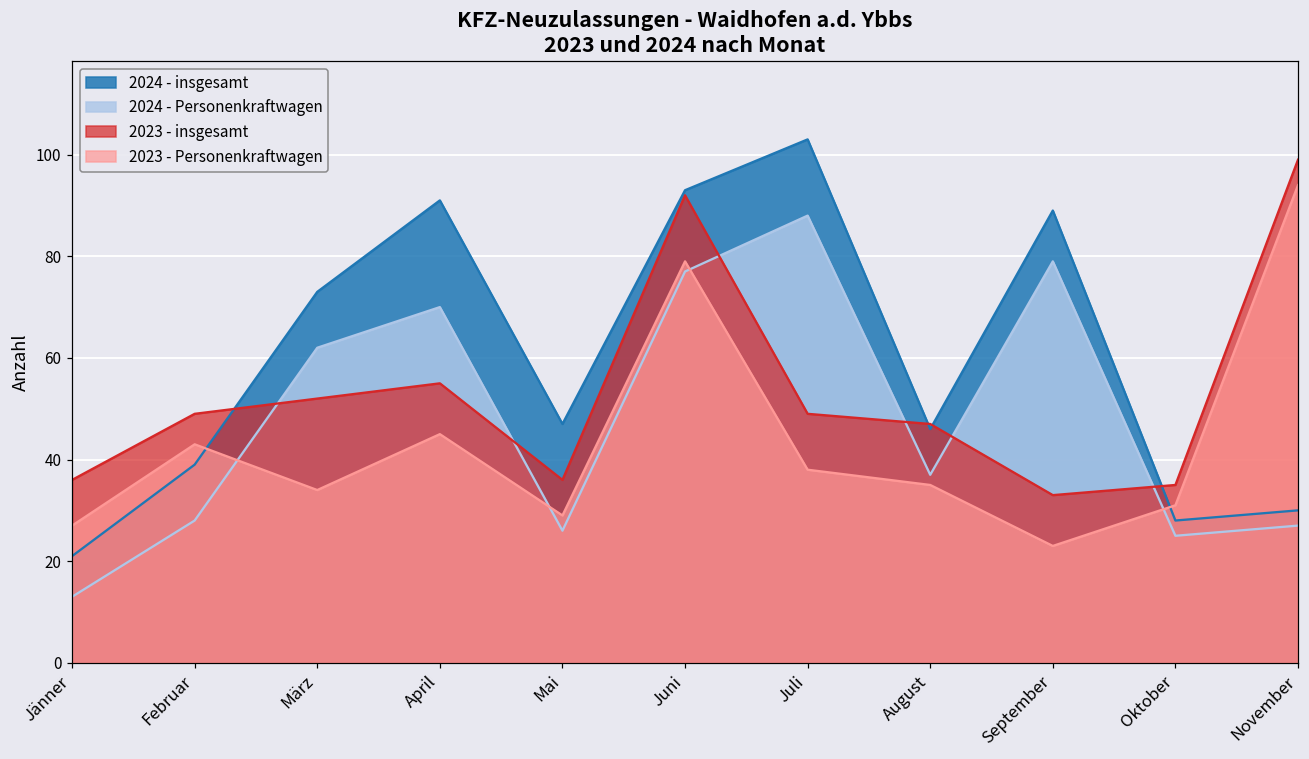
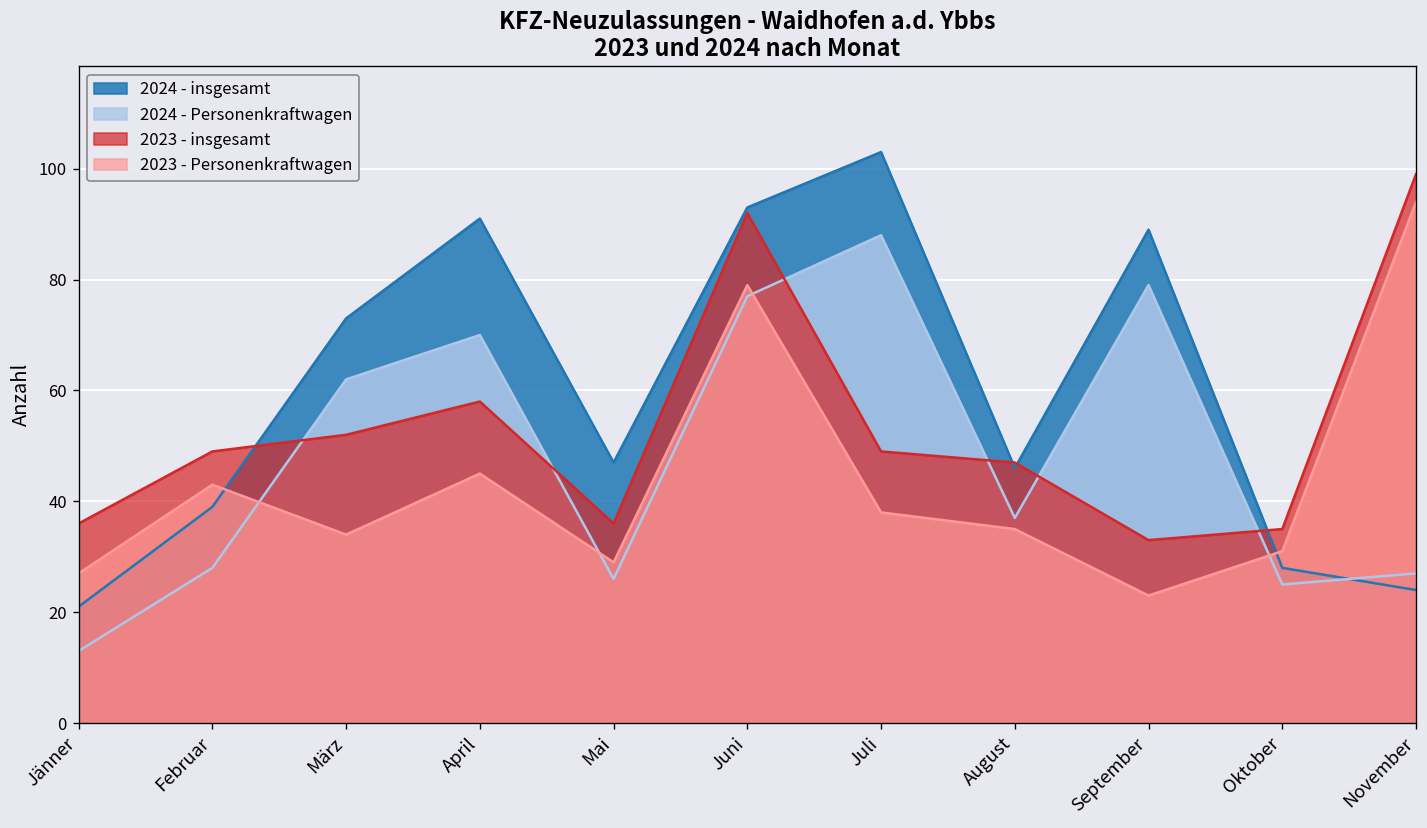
  {
    "2024 - insgesamt": {
      "Jänner": 21,
      "Februar": 39,
      "März": 73,
      "April": 91,
      "Mai": 47,
      "Juni": 93,
      "Juli": 103,
      "August": 46,
      "September": 89,
      "Oktober": 28,
-     "November": 30
+     "November": 24
    },
    "2024 - Personenkraftwagen": {
      "Jänner": 13,
      "Februar": 28,
      "März": 62,
      "April": 70,
      "Mai": 26,
      "Juni": 77,
      "Juli": 88,
      "August": 37,
      "September": 79,
      "Oktober": 25,
      "November": 27
    },
    "2023 - insgesamt": {
      "Jänner": 36,
      "Februar": 49,
      "März": 52,
-     "April": 55,
+     "April": 58,
      "Mai": 36,
      "Juni": 92,
      "Juli": 49,
      "August": 47,
      "September": 33,
      "Oktober": 35,
      "November": 99
    },
    "2023 - Personenkraftwagen": {
      "Jänner": 27,
      "Februar": 43,
      "März": 34,
      "April": 45,
      "Mai": 29,
      "Juni": 79,
      "Juli": 38,
      "August": 35,
      "September": 23,
      "Oktober": 31,
      "November": 94
    }
  }
